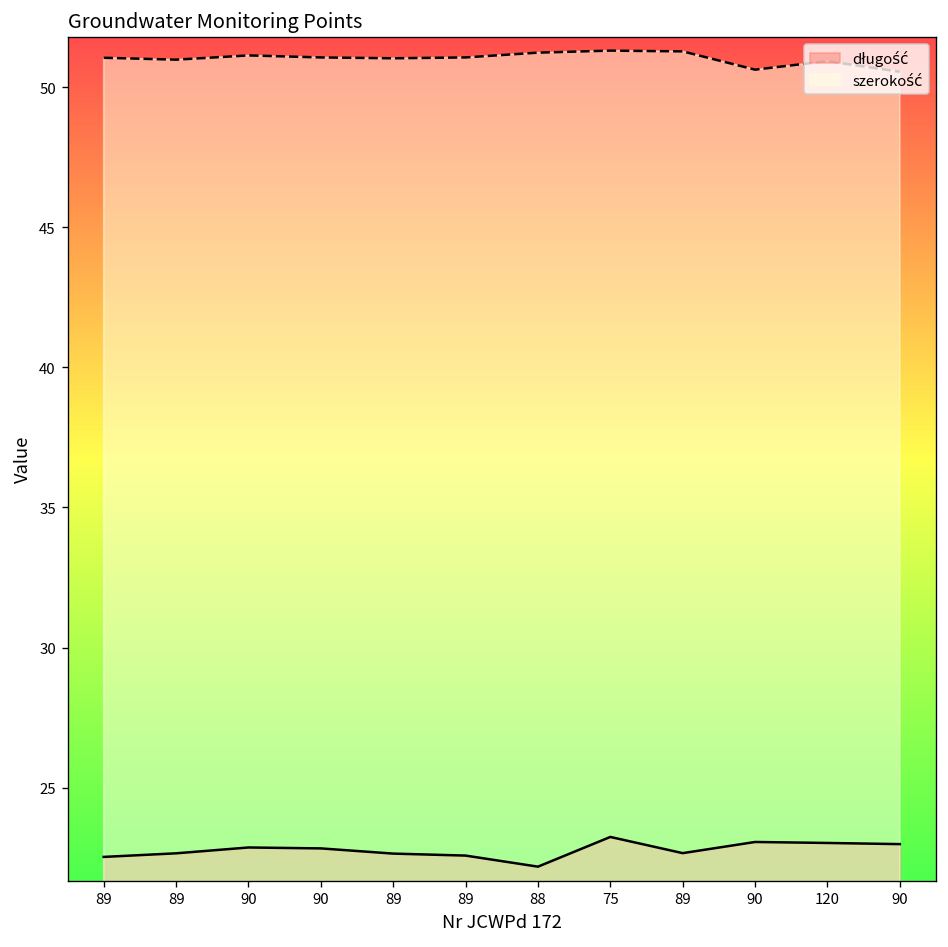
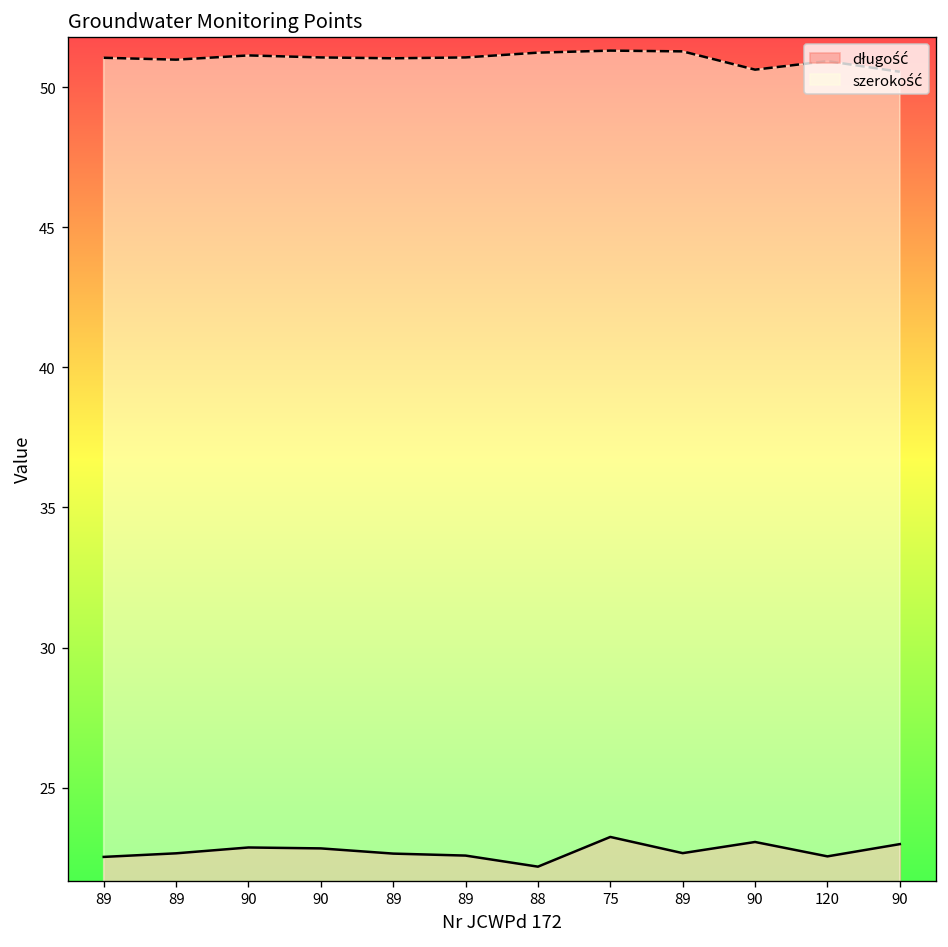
  {
    "długość": {
      "88": 22.2,
      "75": 23.2,
-     "120": 23.0
+     "120": 22.5
    },
    "szerokość": {
      "88": 51.2,
      "75": 51.3
    }
  }
